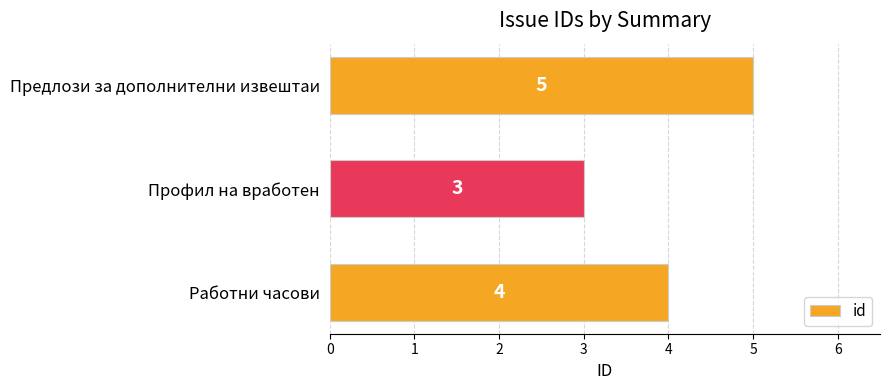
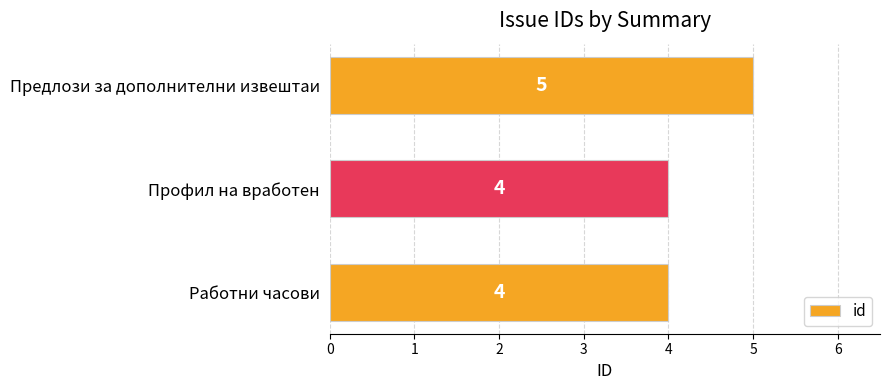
  {
    "Предлози за дополнителни извештаи": 5,
-   "Профил на вработен": 3,
+   "Профил на вработен": 4,
    "Работни часови": 4
  }
